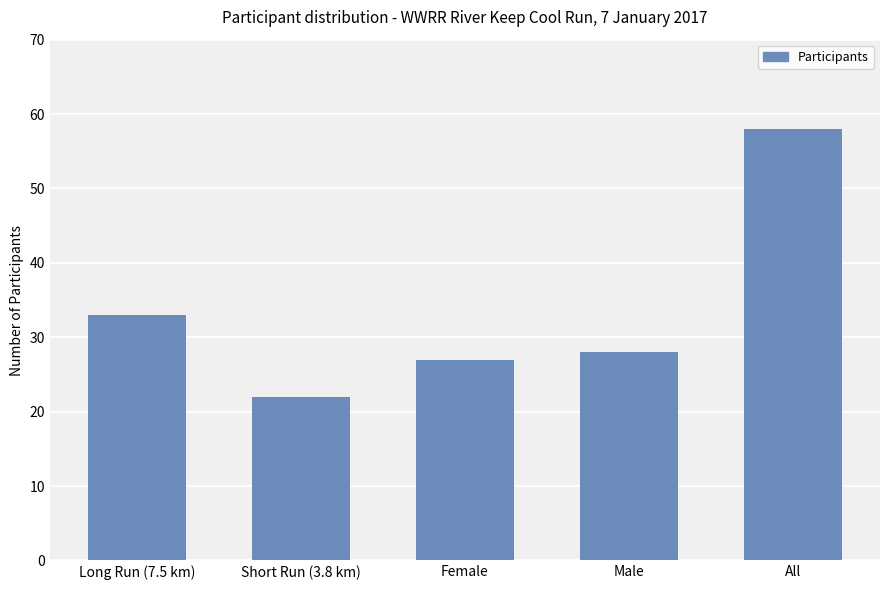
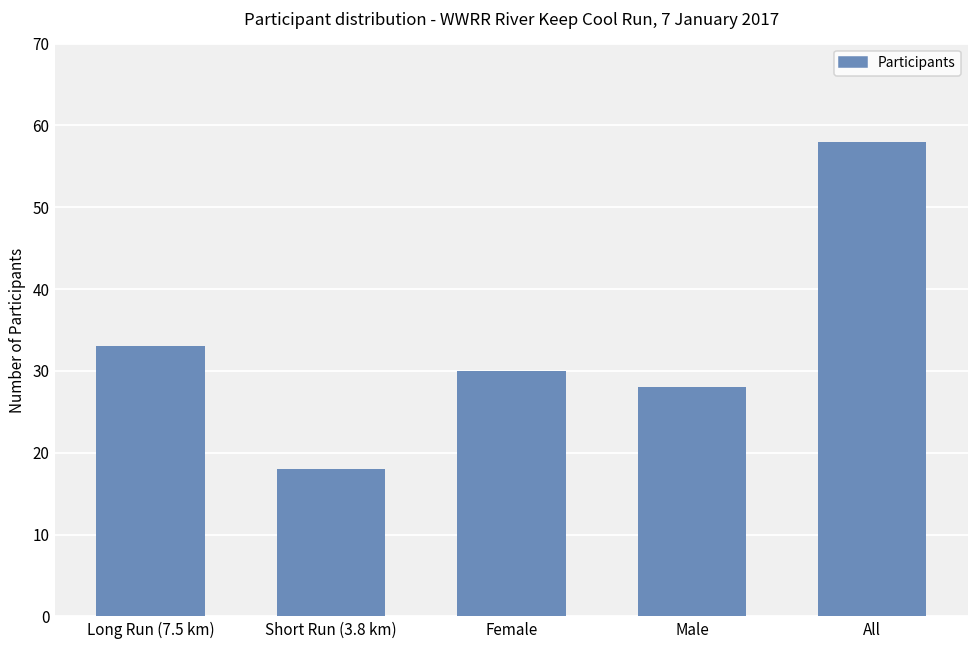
  {
    "Long Run (7.5 km)": 33,
-   "Short Run (3.8 km)": 22,
-   "Female": 27,
+   "Short Run (3.8 km)": 18,
+   "Female": 30,
    "Male": 28,
    "All": 58
  }
